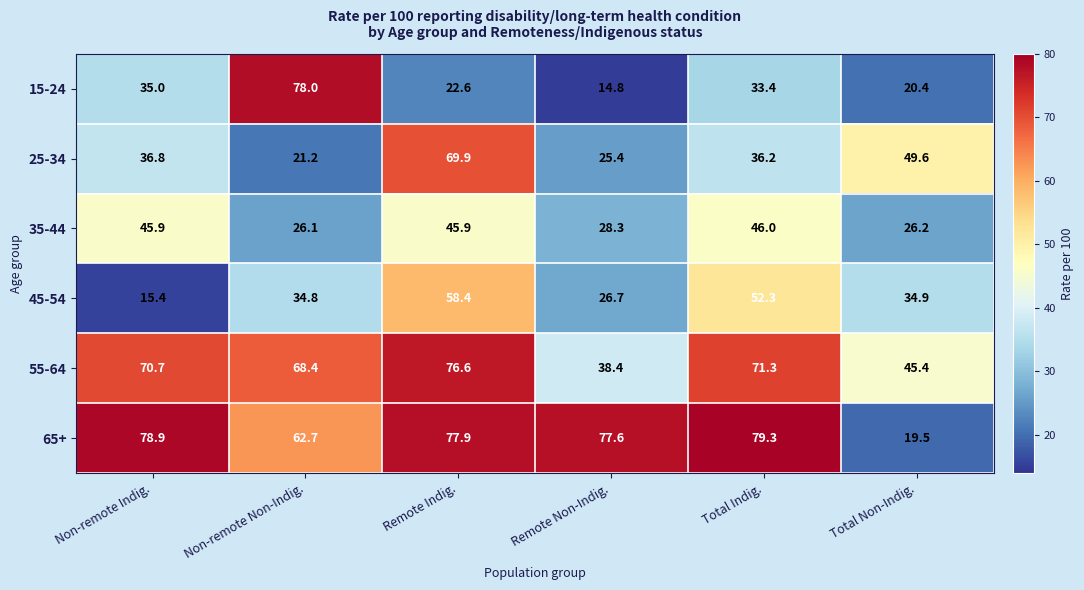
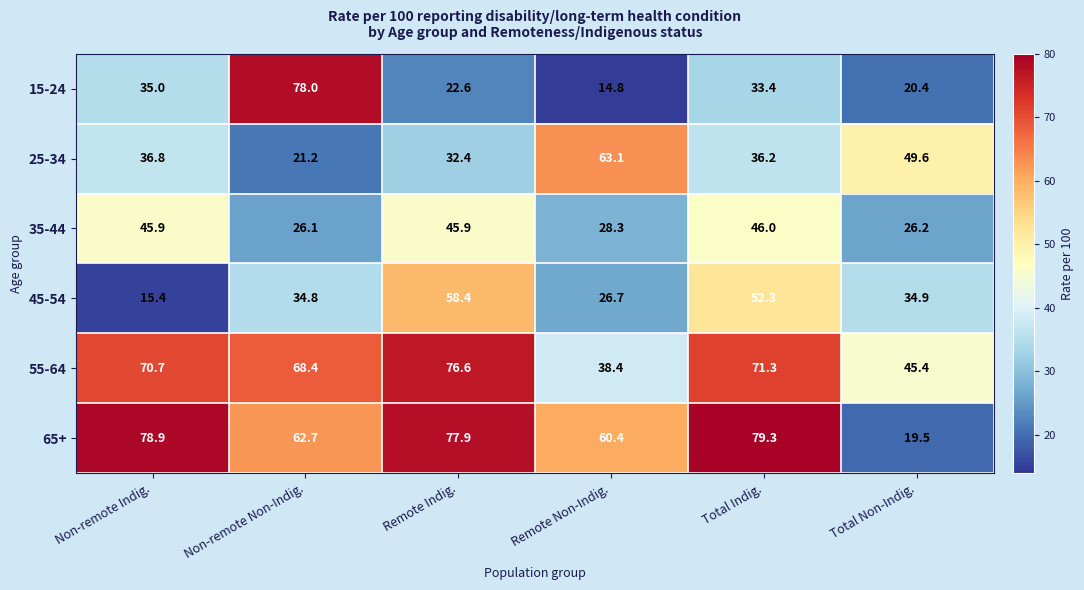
  {
    "15-24": {
      "Non-remote Indig.": 35.0,
      "Non-remote Non-Indig.": 78.0,
      "Remote Indig.": 22.6,
      "Remote Non-Indig.": 14.8,
      "Total Indig.": 33.4,
      "Total Non-Indig.": 20.4
    },
    "25-34": {
      "Non-remote Indig.": 36.8,
      "Non-remote Non-Indig.": 21.2,
-     "Remote Indig.": 69.9,
-     "Remote Non-Indig.": 25.4,
+     "Remote Indig.": 32.4,
+     "Remote Non-Indig.": 63.1,
      "Total Indig.": 36.2,
      "Total Non-Indig.": 49.6
    },
    "35-44": {
      "Non-remote Indig.": 45.9,
      "Non-remote Non-Indig.": 26.1,
      "Remote Indig.": 45.9,
      "Remote Non-Indig.": 28.3,
      "Total Indig.": 46.0,
      "Total Non-Indig.": 26.2
    },
    "45-54": {
      "Non-remote Indig.": 15.4,
      "Non-remote Non-Indig.": 34.8,
      "Remote Indig.": 58.4,
      "Remote Non-Indig.": 26.7,
      "Total Indig.": 52.3,
      "Total Non-Indig.": 34.9
    },
    "55-64": {
      "Non-remote Indig.": 70.7,
      "Non-remote Non-Indig.": 68.4,
      "Remote Indig.": 76.6,
      "Remote Non-Indig.": 38.4,
      "Total Indig.": 71.3,
      "Total Non-Indig.": 45.4
    },
    "65+": {
      "Non-remote Indig.": 78.9,
      "Non-remote Non-Indig.": 62.7,
      "Remote Indig.": 77.9,
-     "Remote Non-Indig.": 77.6,
+     "Remote Non-Indig.": 60.4,
      "Total Indig.": 79.3,
      "Total Non-Indig.": 19.5
    }
  }
